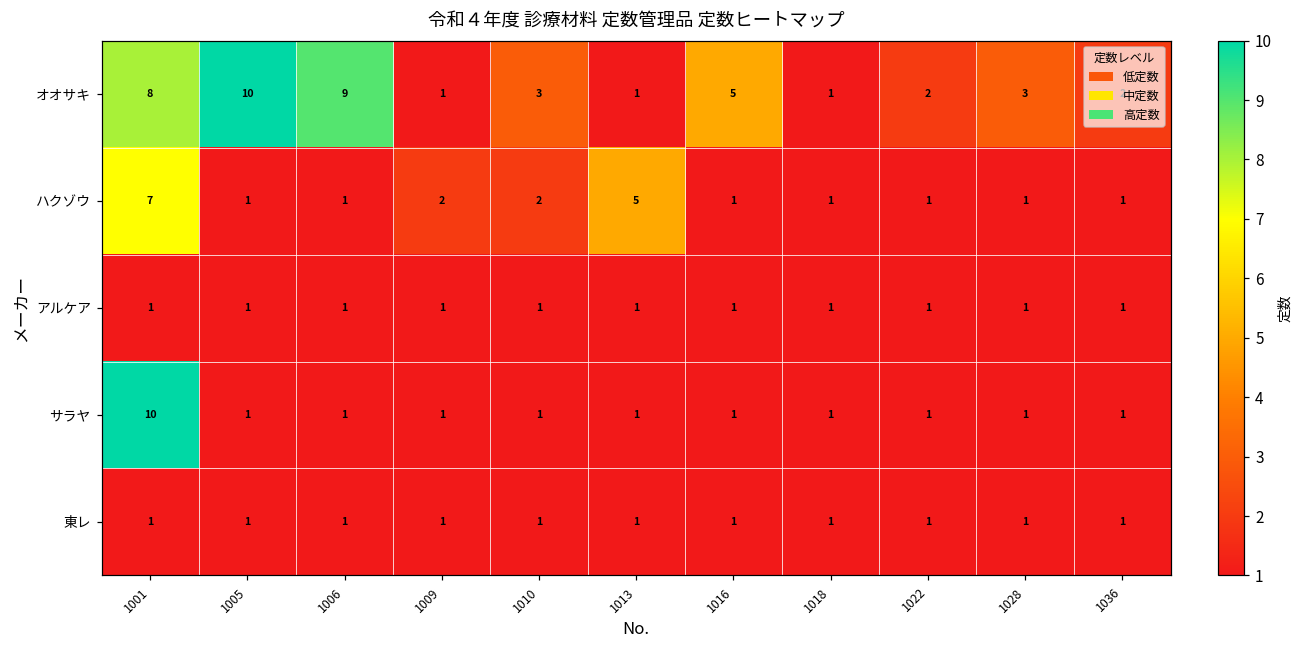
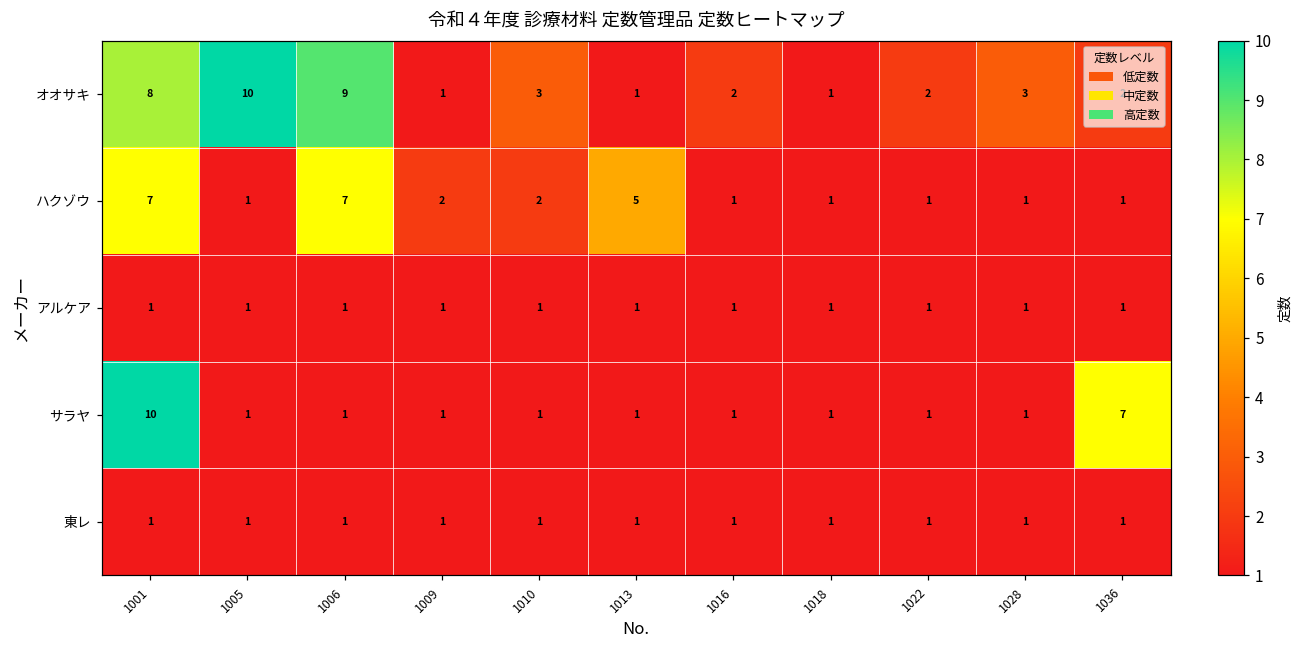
  {
    "オオサキ": {
      "1001": 8,
      "1005": 10,
      "1006": 9,
      "1009": 1,
      "1010": 3,
      "1013": 1,
-     "1016": 5,
+     "1016": 2,
      "1018": 1,
      "1022": 2,
      "1028": 3
    },
    "ハクゾウ": {
      "1001": 7,
      "1005": 1,
-     "1006": 1,
+     "1006": 7,
      "1009": 2,
      "1010": 2,
      "1013": 5,
      "1016": 1,
      "1018": 1,
      "1022": 1,
      "1028": 1,
      "1036": 1
    },
    "アルケア": {
      "1001": 1,
      "1005": 1,
      "1006": 1,
      "1009": 1,
      "1010": 1,
      "1013": 1,
      "1016": 1,
      "1018": 1,
      "1022": 1,
      "1028": 1,
      "1036": 1
    },
    "サラヤ": {
      "1001": 10,
      "1005": 1,
      "1006": 1,
      "1009": 1,
      "1010": 1,
      "1013": 1,
      "1016": 1,
      "1018": 1,
      "1022": 1,
      "1028": 1,
-     "1036": 1
+     "1036": 7
    },
    "東レ": {
      "1001": 1,
      "1005": 1,
      "1006": 1,
      "1009": 1,
      "1010": 1,
      "1013": 1,
      "1016": 1,
      "1018": 1,
      "1022": 1,
      "1028": 1,
      "1036": 1
    }
  }
